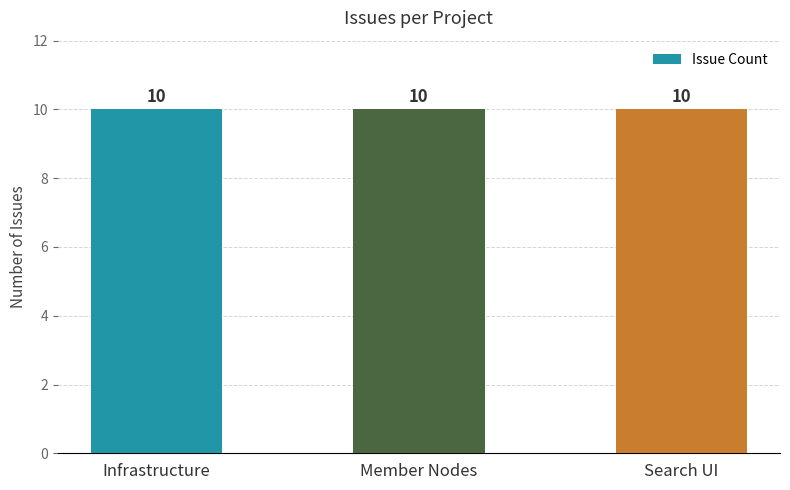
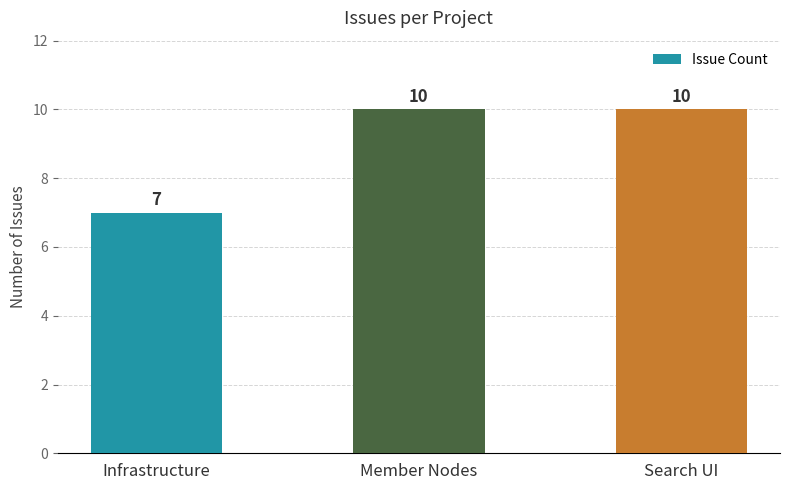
  {
-   "Infrastructure": 10,
+   "Infrastructure": 7,
    "Member Nodes": 10,
    "Search UI": 10
  }
